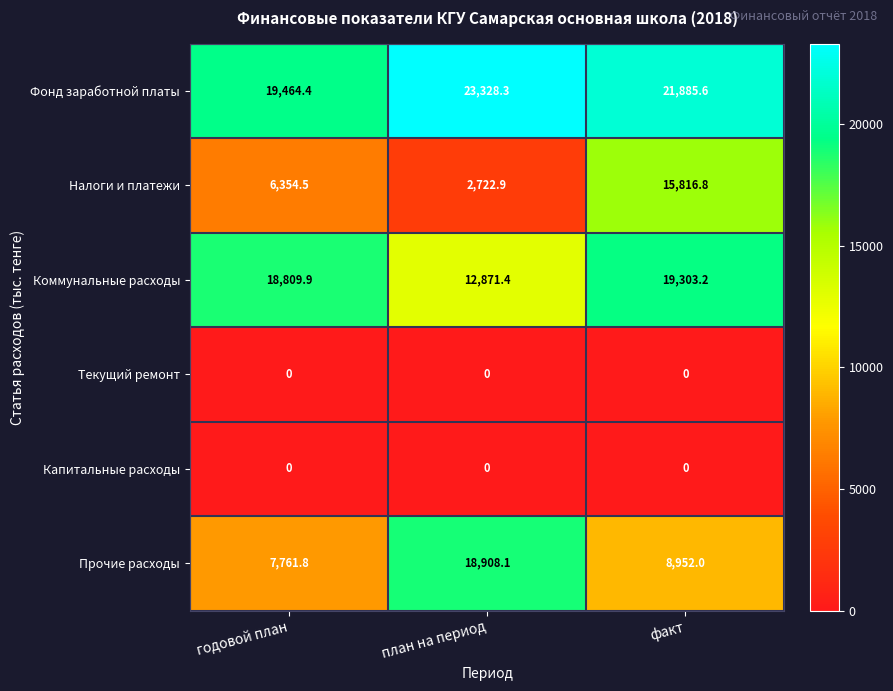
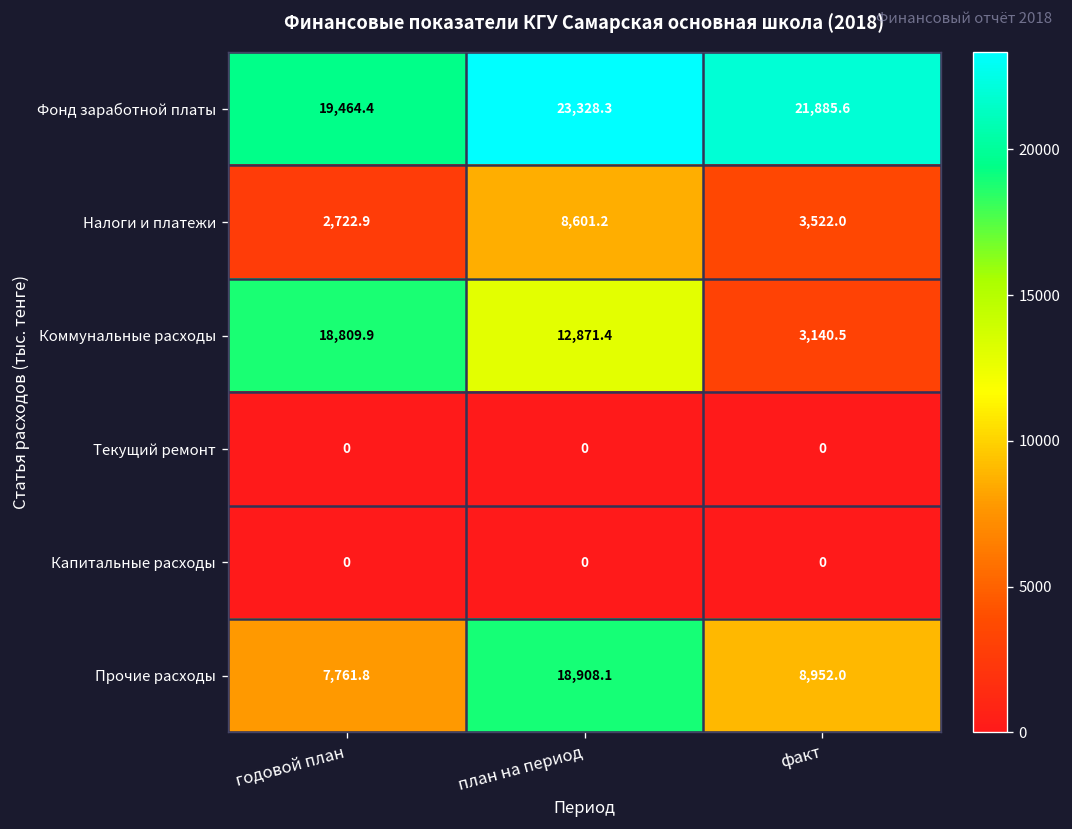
  {
    "Фонд заработной платы": {
      "годовой план": "19,464.4",
      "план на период": "23,328.3",
      "факт": "21,885.6"
    },
    "Налоги и платежи": {
-     "годовой план": "6,354.5",
-     "план на период": "2,722.9",
-     "факт": "15,816.8"
+     "годовой план": "2,722.9",
+     "план на период": "8,601.2",
+     "факт": "3,522.0"
    },
    "Коммунальные расходы": {
      "годовой план": "18,809.9",
      "план на период": "12,871.4",
-     "факт": "19,303.2"
+     "факт": "3,140.5"
    },
    "Текущий ремонт": {
      "годовой план": "0",
      "план на период": "0",
      "факт": "0"
    },
    "Капитальные расходы": {
      "годовой план": "0",
      "план на период": "0",
      "факт": "0"
    },
    "Прочие расходы": {
      "годовой план": "7,761.8",
      "план на период": "18,908.1",
      "факт": "8,952.0"
    }
  }
